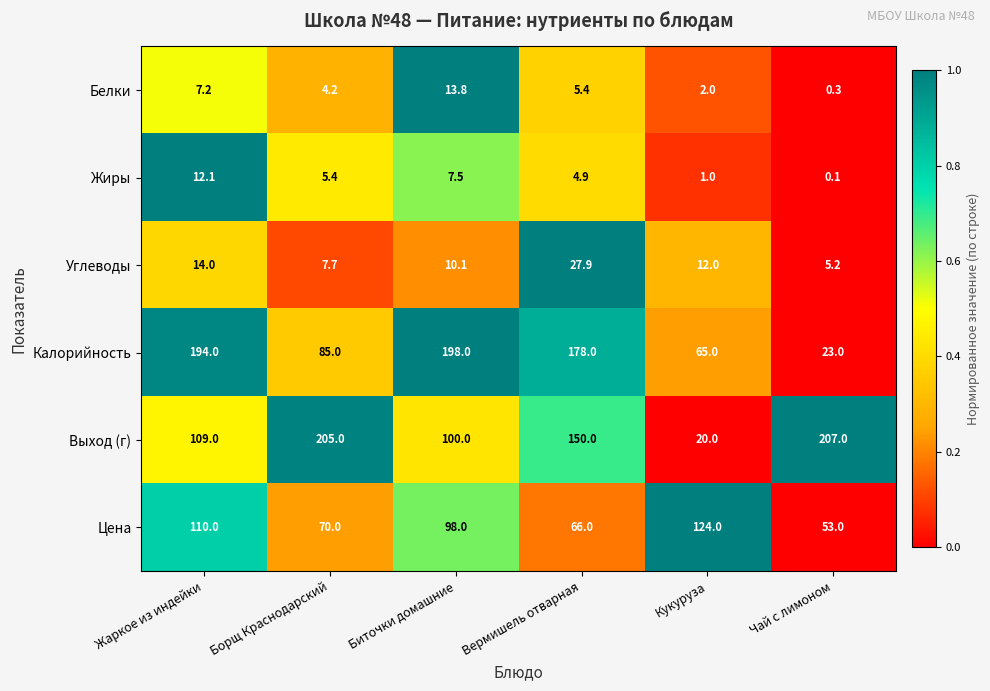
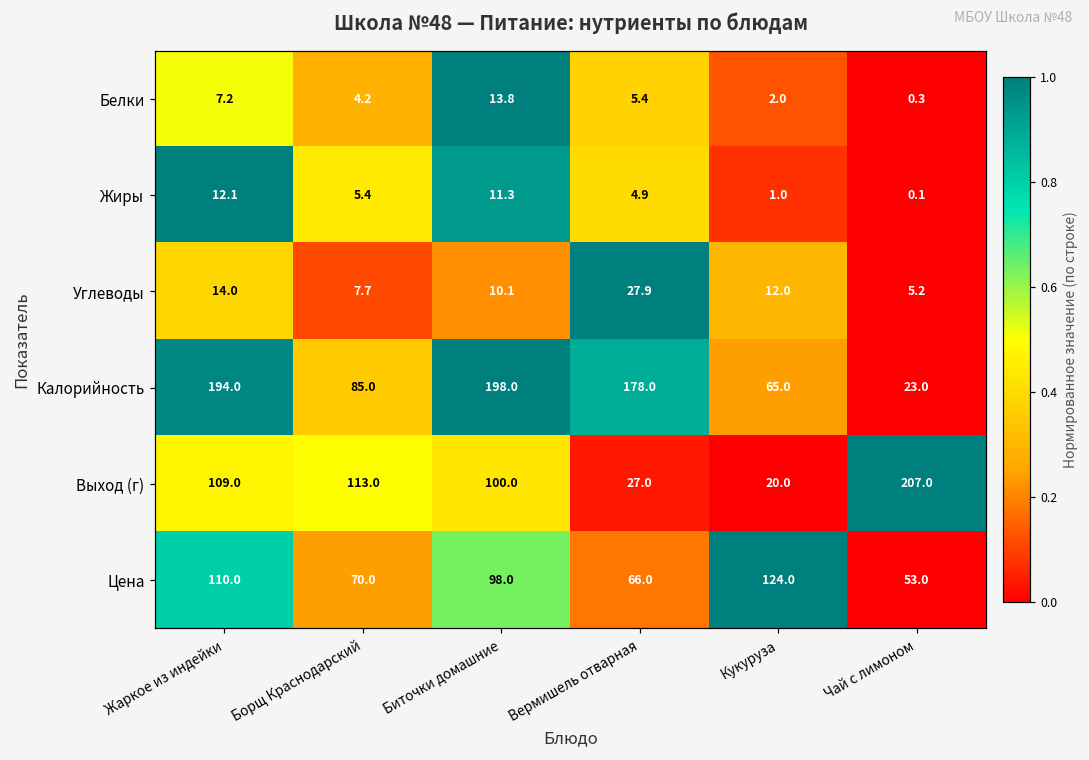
  {
    "Белки": {
      "Жаркое из индейки": 7.2,
      "Борщ Краснодарский": 4.2,
      "Биточки домашние": 13.8,
      "Вермишель отварная": 5.4,
      "Кукуруза": 2.0,
      "Чай с лимоном": 0.3
    },
    "Жиры": {
      "Жаркое из индейки": 12.1,
      "Борщ Краснодарский": 5.4,
-     "Биточки домашние": 7.5,
+     "Биточки домашние": 11.3,
      "Вермишель отварная": 4.9,
      "Кукуруза": 1.0,
      "Чай с лимоном": 0.1
    },
    "Углеводы": {
      "Жаркое из индейки": 14.0,
      "Борщ Краснодарский": 7.7,
      "Биточки домашние": 10.1,
      "Вермишель отварная": 27.9,
      "Кукуруза": 12.0,
      "Чай с лимоном": 5.2
    },
    "Калорийность": {
      "Жаркое из индейки": 194.0,
      "Борщ Краснодарский": 85.0,
      "Биточки домашние": 198.0,
      "Вермишель отварная": 178.0,
      "Кукуруза": 65.0,
      "Чай с лимоном": 23.0
    },
    "Выход (г)": {
      "Жаркое из индейки": 109.0,
-     "Борщ Краснодарский": 205.0,
+     "Борщ Краснодарский": 113.0,
      "Биточки домашние": 100.0,
-     "Вермишель отварная": 150.0,
+     "Вермишель отварная": 27.0,
      "Кукуруза": 20.0,
      "Чай с лимоном": 207.0
    },
    "Цена": {
      "Жаркое из индейки": 110.0,
      "Борщ Краснодарский": 70.0,
      "Биточки домашние": 98.0,
      "Вермишель отварная": 66.0,
      "Кукуруза": 124.0,
      "Чай с лимоном": 53.0
    }
  }
